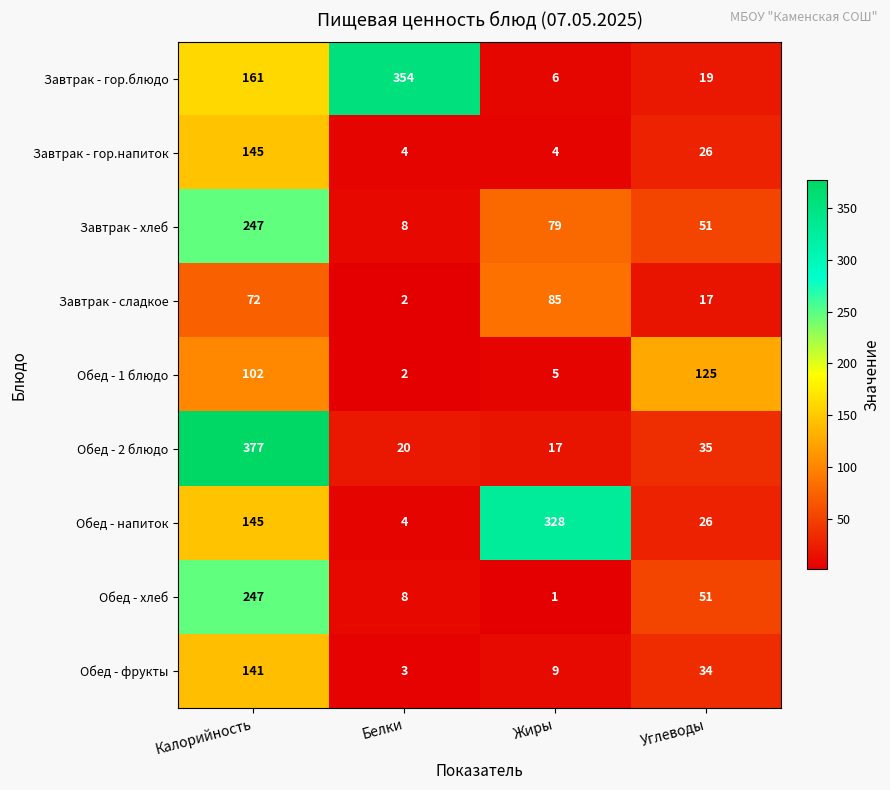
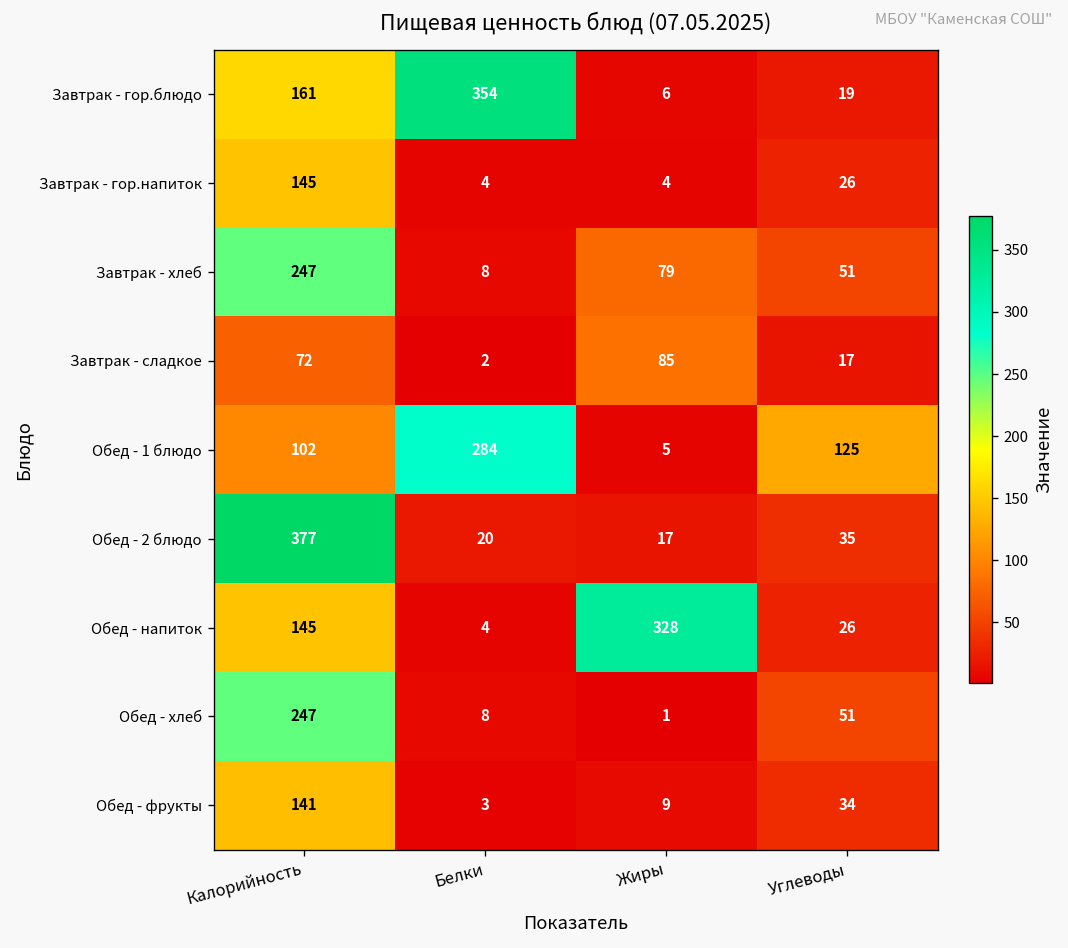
  {
    "Завтрак - гор.блюдо": {
      "Калорийность": 161,
      "Белки": 354,
      "Жиры": 6,
      "Углеводы": 19
    },
    "Завтрак - гор.напиток": {
      "Калорийность": 145,
      "Белки": 4,
      "Жиры": 4,
      "Углеводы": 26
    },
    "Завтрак - хлеб": {
      "Калорийность": 247,
      "Белки": 8,
      "Жиры": 79,
      "Углеводы": 51
    },
    "Завтрак - сладкое": {
      "Калорийность": 72,
      "Белки": 2,
      "Жиры": 85,
      "Углеводы": 17
    },
    "Обед - 1 блюдо": {
      "Калорийность": 102,
-     "Белки": 2,
+     "Белки": 284,
      "Жиры": 5,
      "Углеводы": 125
    },
    "Обед - 2 блюдо": {
      "Калорийность": 377,
      "Белки": 20,
      "Жиры": 17,
      "Углеводы": 35
    },
    "Обед - напиток": {
      "Калорийность": 145,
      "Белки": 4,
      "Жиры": 328,
      "Углеводы": 26
    },
    "Обед - хлеб": {
      "Калорийность": 247,
      "Белки": 8,
      "Жиры": 1,
      "Углеводы": 51
    },
    "Обед - фрукты": {
      "Калорийность": 141,
      "Белки": 3,
      "Жиры": 9,
      "Углеводы": 34
    }
  }
